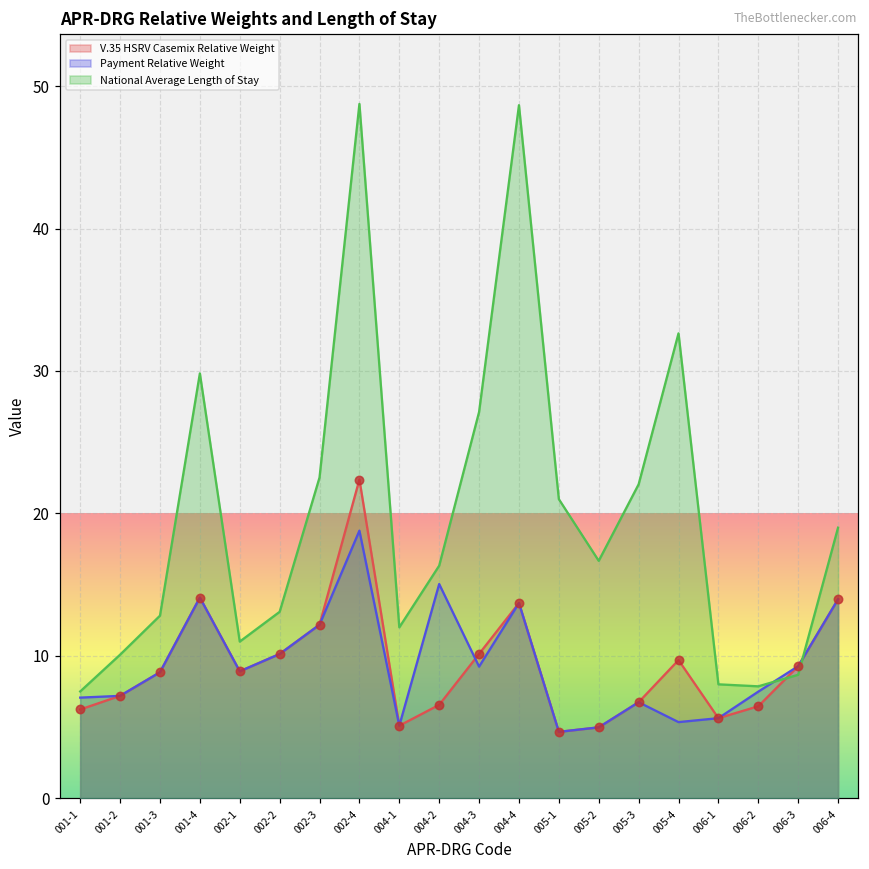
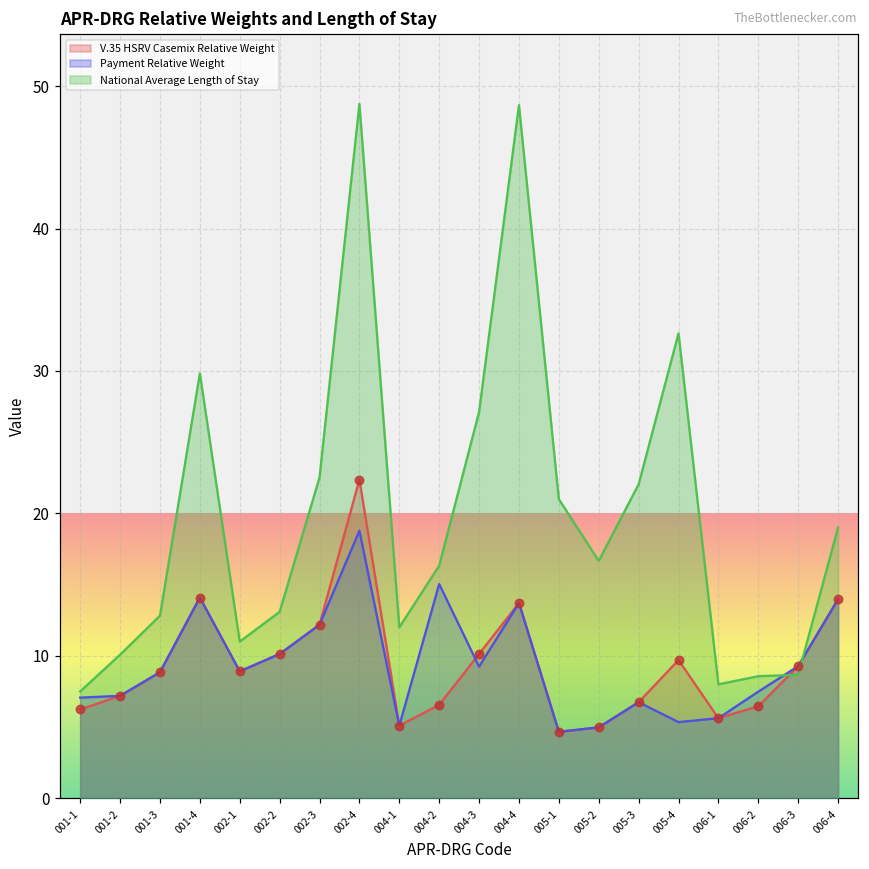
  {
    "V.35 HSRV Casemix Relative Weight": {
      "001-1": 6.2,
      "002-4": 22.4,
      "004-2": 6.6,
      "004-3": 10.1,
      "005-4": 9.7,
      "006-2": 6.5
    },
    "Payment Relative Weight": {
      "001-1": 7.1,
      "002-4": 18.8,
      "004-2": 15.0,
      "004-3": 9.2,
      "005-4": 5.3,
      "006-2": 7.5
    },
    "National Average Length of Stay": {
      "001-1": 7.5,
      "001-2": 10.1,
      "001-3": 12.8,
      "001-4": 29.8,
      "002-1": 11.0,
      "002-2": 13.1,
      "002-3": 22.5,
      "002-4": 48.8,
      "004-1": 12.0,
      "004-2": 16.3,
      "004-3": 27.1,
      "004-4": 48.7,
      "005-1": 21.0,
      "005-2": 16.7,
      "005-3": 22.0,
      "005-4": 32.6,
      "006-1": 8.0,
-     "006-2": 7.9,
+     "006-2": 8.6,
      "006-3": 8.7,
      "006-4": 19.0
    }
  }
